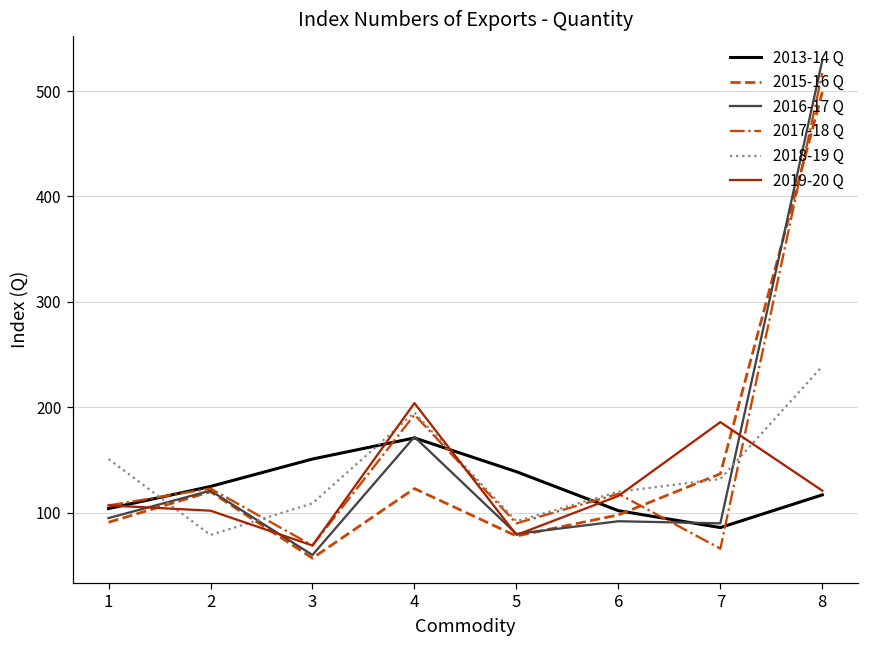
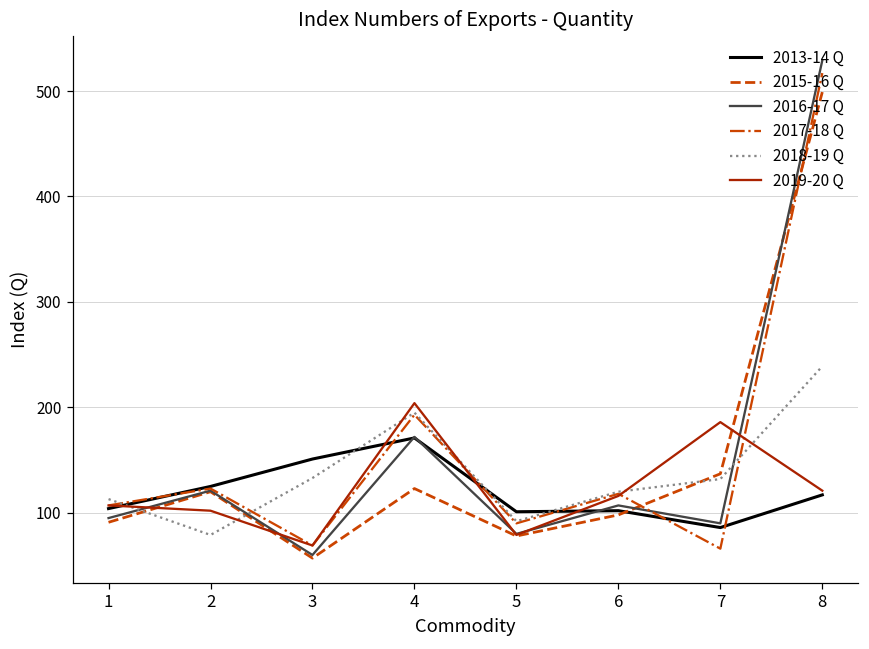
  {
    "2013-14 Q": {
      "1": 100,
      "3": 150,
-     "5": 140,
+     "5": 100,
      "6": 100,
      "7": 90,
      "8": 120
    },
    "2016-17 Q": {
      "1": 100,
      "3": 60,
-     "6": 90,
+     "6": 110,
      "7": 90,
      "8": 530
    },
    "2018-19 Q": {
-     "1": 150,
+     "1": 110,
      "2": 80,
-     "3": 110,
+     "3": 130,
      "7": 130,
      "8": 240
    }
  }
